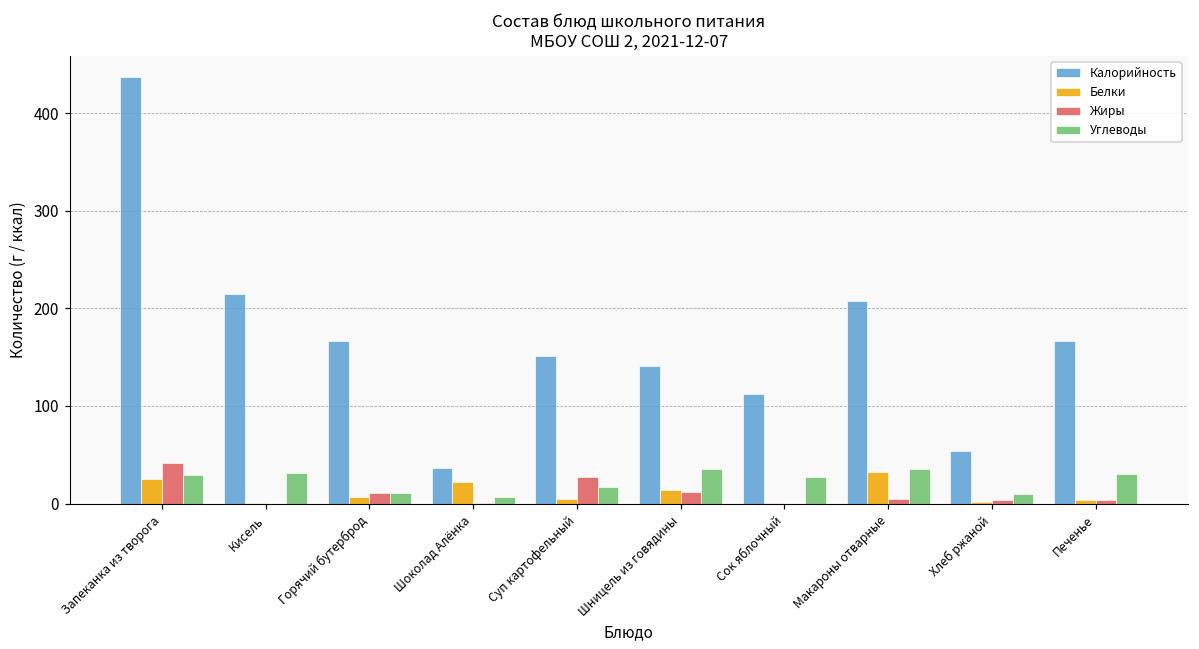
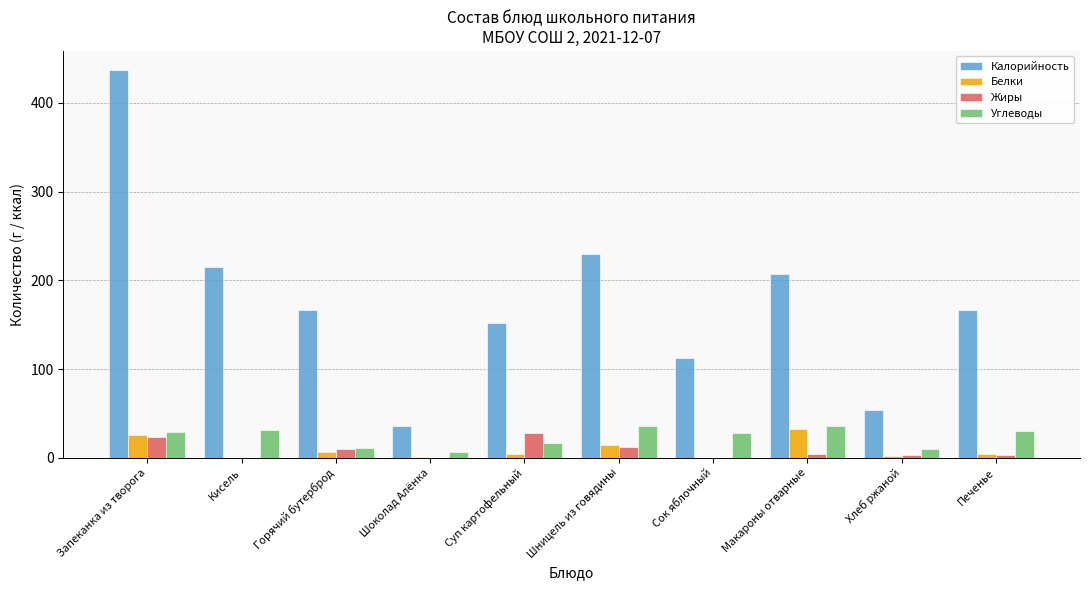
  {
    "Калорийность": {
      "Запеканка из творога": 440,
      "Кисель": 210,
      "Горячий бутерброд": 170,
      "Шоколад Алёнка": 40,
      "Суп картофельный": 150,
-     "Шницель из говядины": 140,
+     "Шницель из говядины": 230,
      "Сок яблочный": 110,
      "Макароны отварные": 210,
      "Хлеб ржаной": 50,
      "Печенье": 170
    },
    "Белки": {
      "Запеканка из творога": 30,
      "Горячий бутерброд": 10,
-     "Шоколад Алёнка": 20,
+     "Шоколад Алёнка": 0,
      "Суп картофельный": 0,
      "Шницель из говядины": 10,
      "Макароны отварные": 30,
      "Печенье": 0
    },
    "Жиры": {
-     "Запеканка из творога": 40,
+     "Запеканка из творога": 20,
      "Кисель": 0,
      "Горячий бутерброд": 10,
      "Суп картофельный": 30,
      "Шницель из говядины": 10,
      "Сок яблочный": 0,
      "Макароны отварные": 0,
      "Хлеб ржаной": 0,
      "Печенье": 0
    },
    "Углеводы": {
      "Запеканка из творога": 30,
      "Кисель": 30,
      "Горячий бутерброд": 10,
      "Шоколад Алёнка": 10,
      "Суп картофельный": 20,
      "Шницель из говядины": 40,
      "Сок яблочный": 30,
      "Макароны отварные": 40,
      "Хлеб ржаной": 10,
      "Печенье": 30
    }
  }
